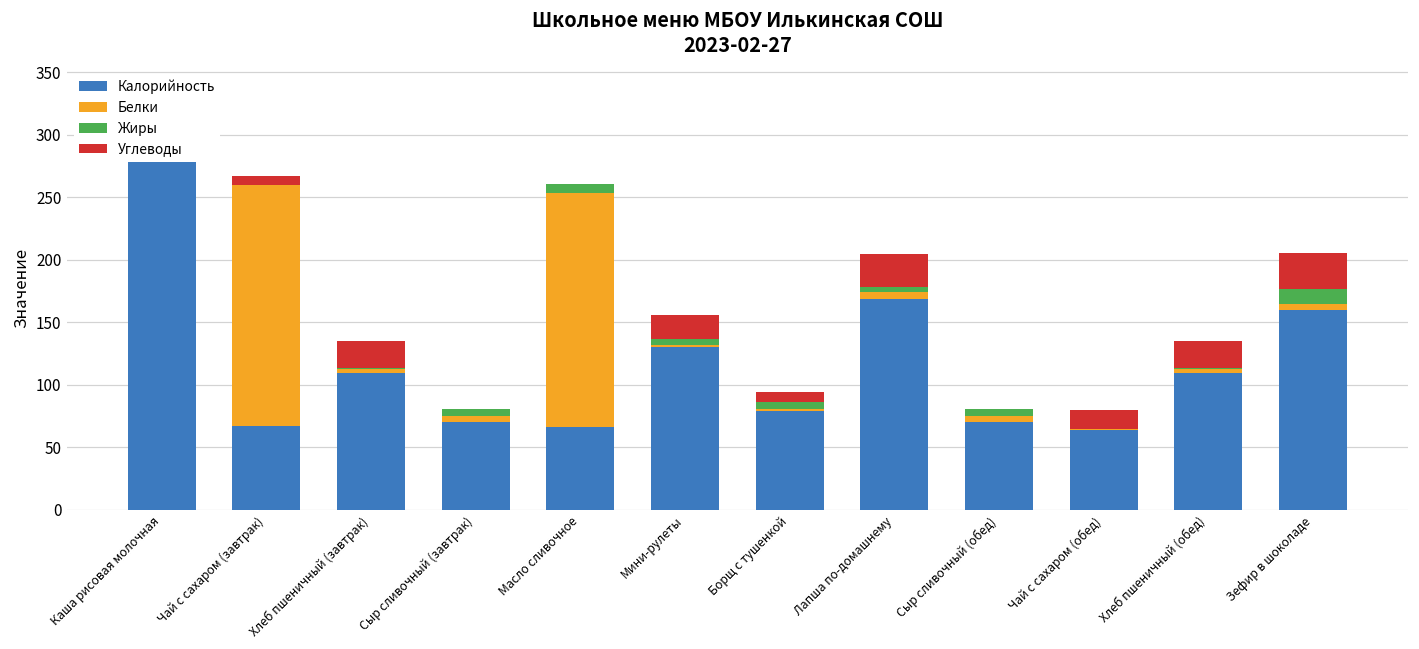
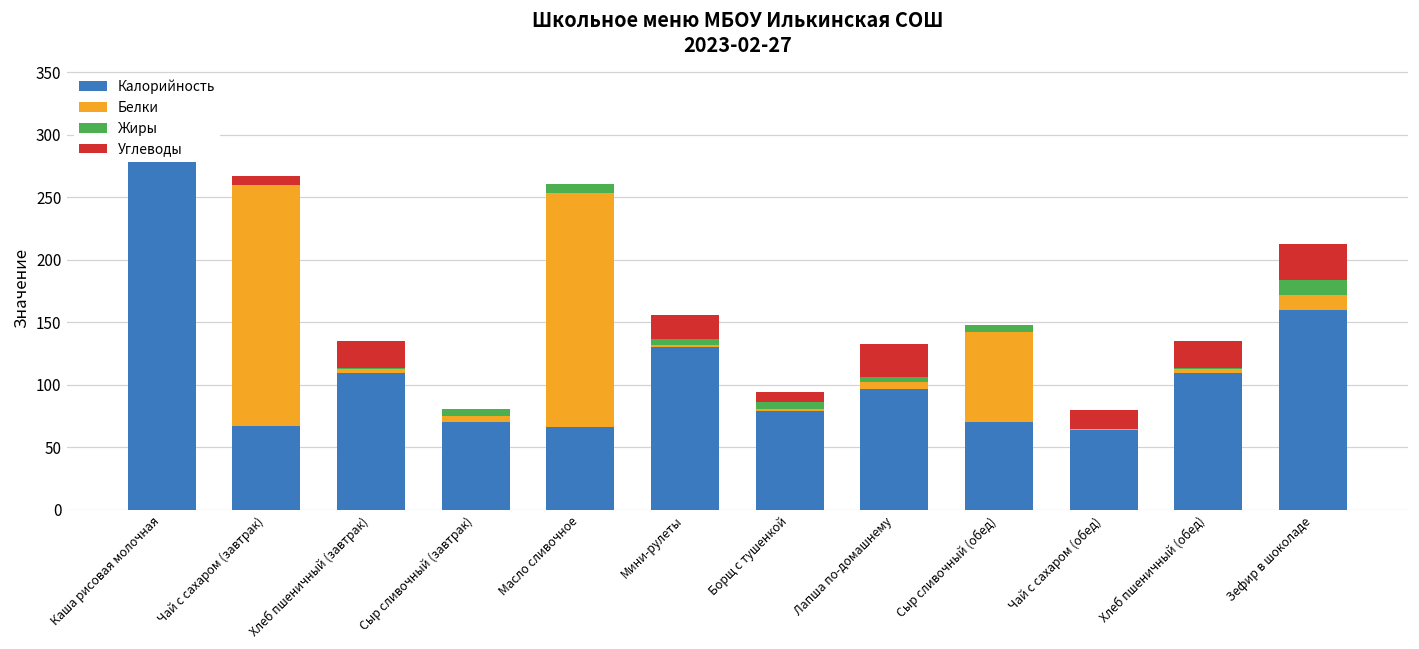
  {
    "Калорийность": {
      "Чай с сахаром (завтрак)": 67,
      "Хлеб пшеничный (завтрак)": 109,
      "Сыр сливочный (завтрак)": 70,
      "Масло сливочное": 66,
      "Мини-рулеты": 130,
      "Борщ с тушенкой": 79,
-     "Лапша по-домашнему": 168,
+     "Лапша по-домашнему": 97,
      "Сыр сливочный (обед)": 70,
      "Чай с сахаром (обед)": 64,
      "Хлеб пшеничный (обед)": 109,
      "Зефир в шоколаде": 160
    },
    "Белки": {
      "Чай с сахаром (завтрак)": 193,
      "Хлеб пшеничный (завтрак)": 3,
      "Сыр сливочный (завтрак)": 5,
      "Масло сливочное": 188,
      "Лапша по-домашнему": 6,
-     "Сыр сливочный (обед)": 5,
+     "Сыр сливочный (обед)": 72,
      "Хлеб пшеничный (обед)": 3,
-     "Зефир в шоколаде": 5
+     "Зефир в шоколаде": 12
    },
    "Жиры": {
      "Сыр сливочный (завтрак)": 6,
      "Масло сливочное": 7,
      "Мини-рулеты": 5,
      "Борщ с тушенкой": 5,
      "Лапша по-домашнему": 5,
      "Сыр сливочный (обед)": 6,
      "Зефир в шоколаде": 12
    },
    "Углеводы": {
      "Чай с сахаром (завтрак)": 7,
      "Хлеб пшеничный (завтрак)": 21,
      "Сыр сливочный (завтрак)": 0,
      "Мини-рулеты": 20,
      "Борщ с тушенкой": 8,
      "Лапша по-домашнему": 26,
      "Сыр сливочный (обед)": 0,
      "Чай с сахаром (обед)": 16,
      "Хлеб пшеничный (обед)": 21,
      "Зефир в шоколаде": 29
    }
  }
